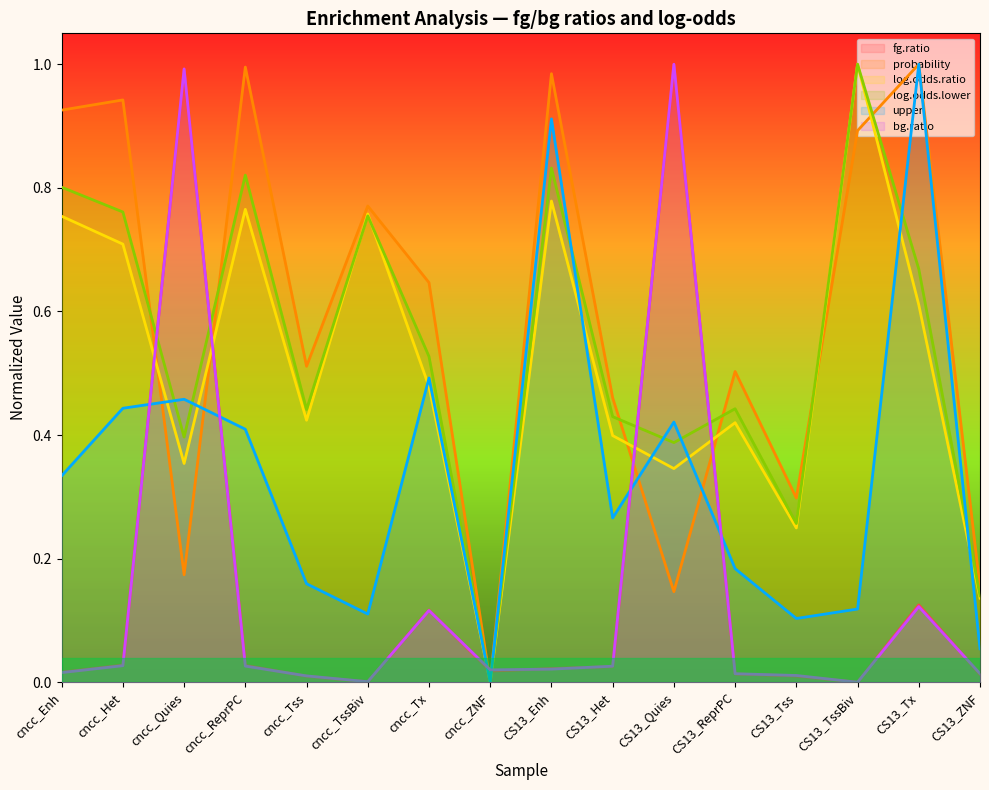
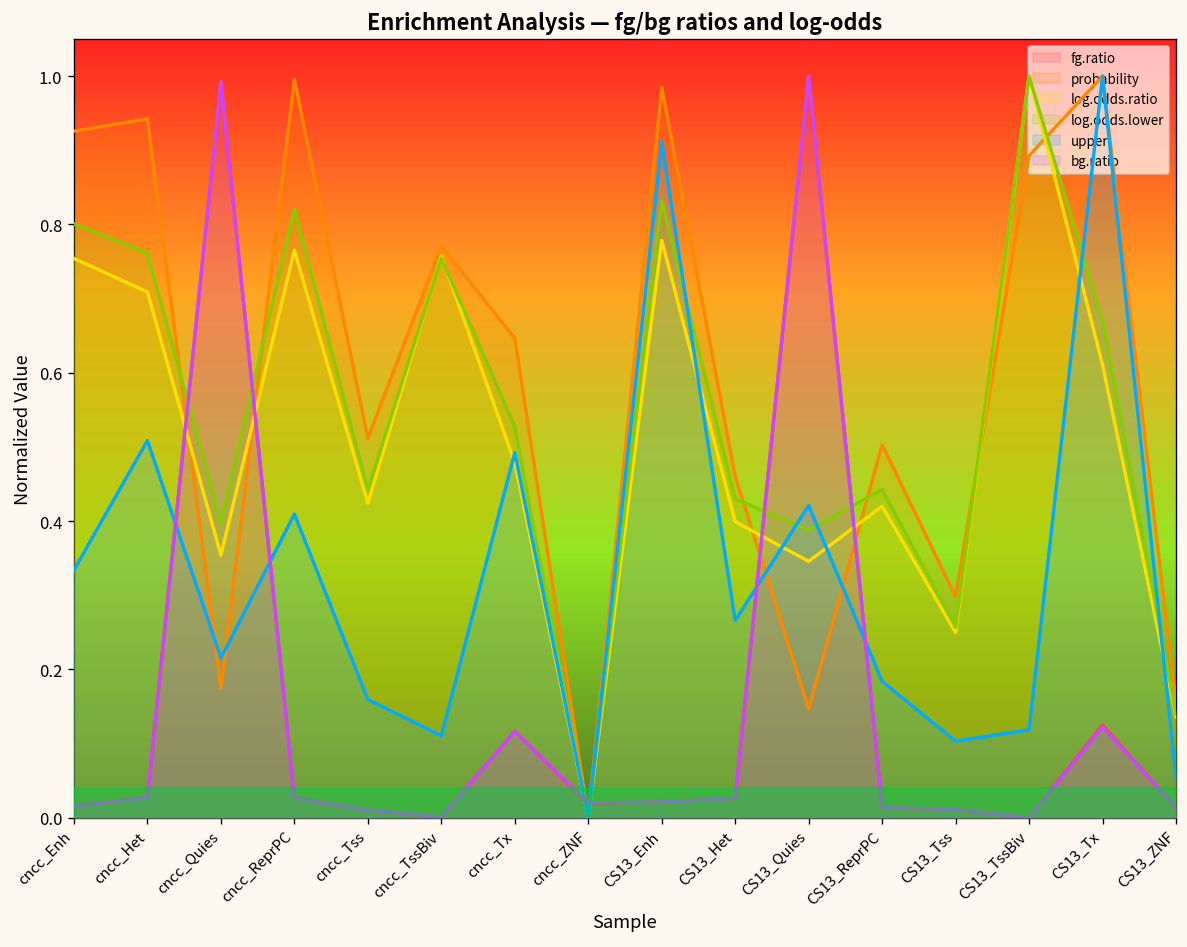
  {
    "upper": {
      "cncc_Enh": 0.33,
-     "cncc_Het": 0.44,
-     "cncc_Quies": 0.46,
+     "cncc_Het": 0.51,
+     "cncc_Quies": 0.22,
      "cncc_ReprPC": 0.41,
      "cncc_Tss": 0.16,
      "cncc_TssBiv": 0.11,
      "cncc_Tx": 0.49,
      "CS13_Enh": 0.91,
      "CS13_Het": 0.27,
      "CS13_Quies": 0.42,
      "CS13_ReprPC": 0.18,
      "CS13_Tss": 0.10,
      "CS13_TssBiv": 0.12,
      "CS13_ZNF": 0.05
    }
  }
